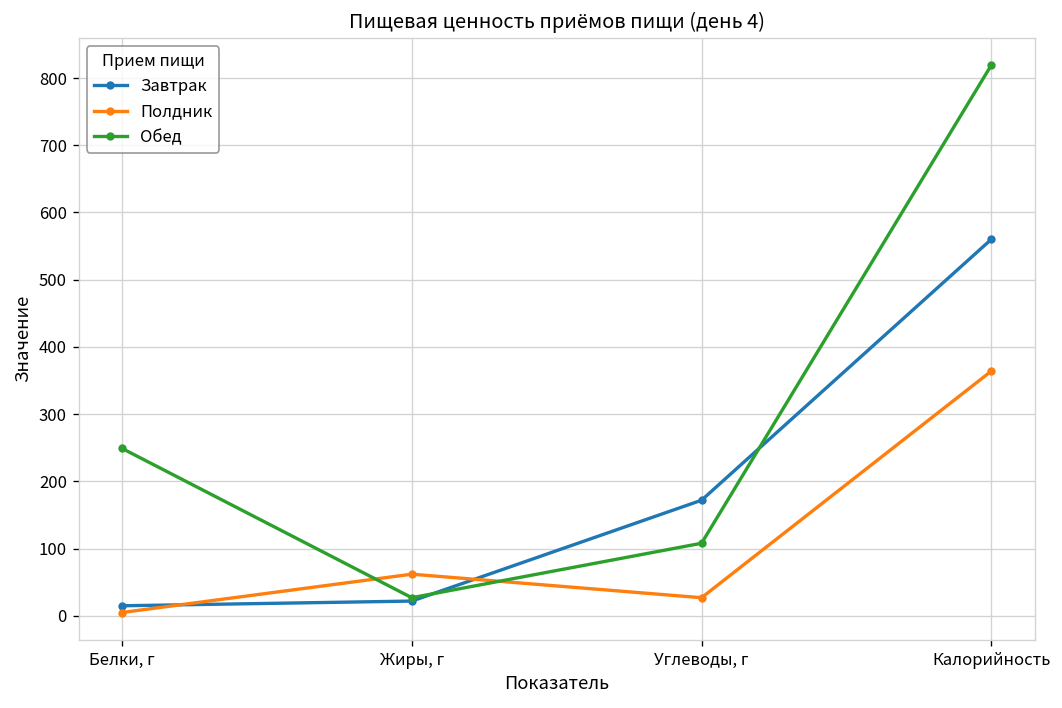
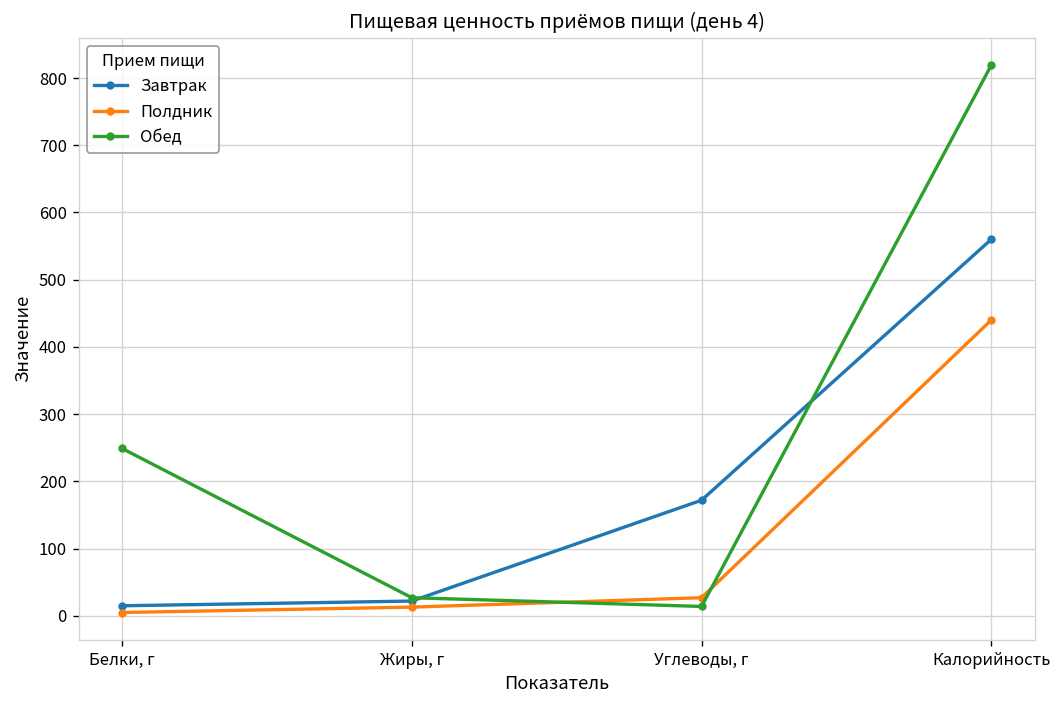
  {
    "Завтрак": {
      "Белки, г": 20,
      "Жиры, г": 20,
      "Углеводы, г": 170,
      "Калорийность": 560
    },
    "Полдник": {
      "Белки, г": 10,
-     "Жиры, г": 60,
+     "Жиры, г": 10,
      "Углеводы, г": 30,
-     "Калорийность": 360
+     "Калорийность": 440
    },
    "Обед": {
      "Белки, г": 250,
      "Жиры, г": 30,
-     "Углеводы, г": 110,
+     "Углеводы, г": 10,
      "Калорийность": 820
    }
  }
